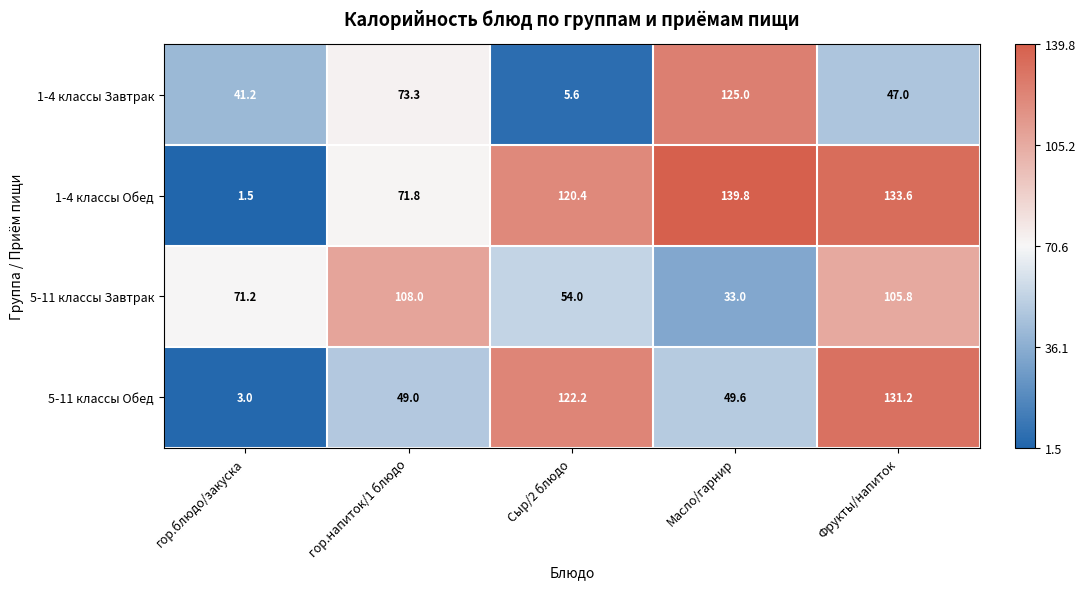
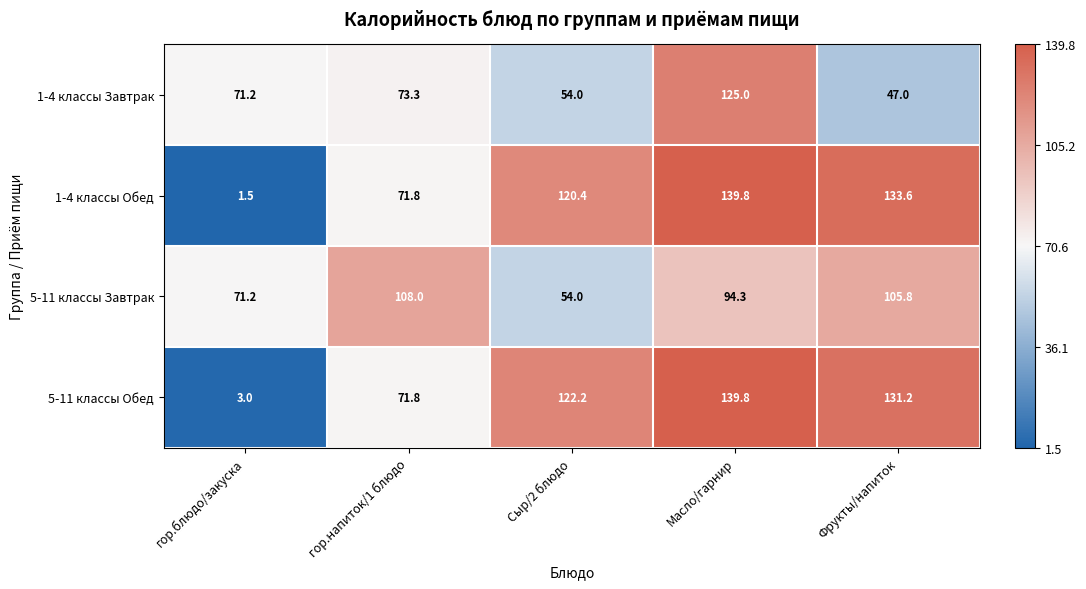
  {
    "1-4 классы Завтрак": {
-     "гор.блюдо/закуска": 41.2,
+     "гор.блюдо/закуска": 71.2,
      "гор.напиток/1 блюдо": 73.3,
-     "Сыр/2 блюдо": 5.6,
+     "Сыр/2 блюдо": 54.0,
      "Масло/гарнир": 125.0,
      "Фрукты/напиток": 47.0
    },
    "1-4 классы Обед": {
      "гор.блюдо/закуска": 1.5,
      "гор.напиток/1 блюдо": 71.8,
      "Сыр/2 блюдо": 120.4,
      "Масло/гарнир": 139.8,
      "Фрукты/напиток": 133.6
    },
    "5-11 классы Завтрак": {
      "гор.блюдо/закуска": 71.2,
      "гор.напиток/1 блюдо": 108.0,
      "Сыр/2 блюдо": 54.0,
-     "Масло/гарнир": 33.0,
+     "Масло/гарнир": 94.3,
      "Фрукты/напиток": 105.8
    },
    "5-11 классы Обед": {
      "гор.блюдо/закуска": 3.0,
-     "гор.напиток/1 блюдо": 49.0,
+     "гор.напиток/1 блюдо": 71.8,
      "Сыр/2 блюдо": 122.2,
-     "Масло/гарнир": 49.6,
+     "Масло/гарнир": 139.8,
      "Фрукты/напиток": 131.2
    }
  }
